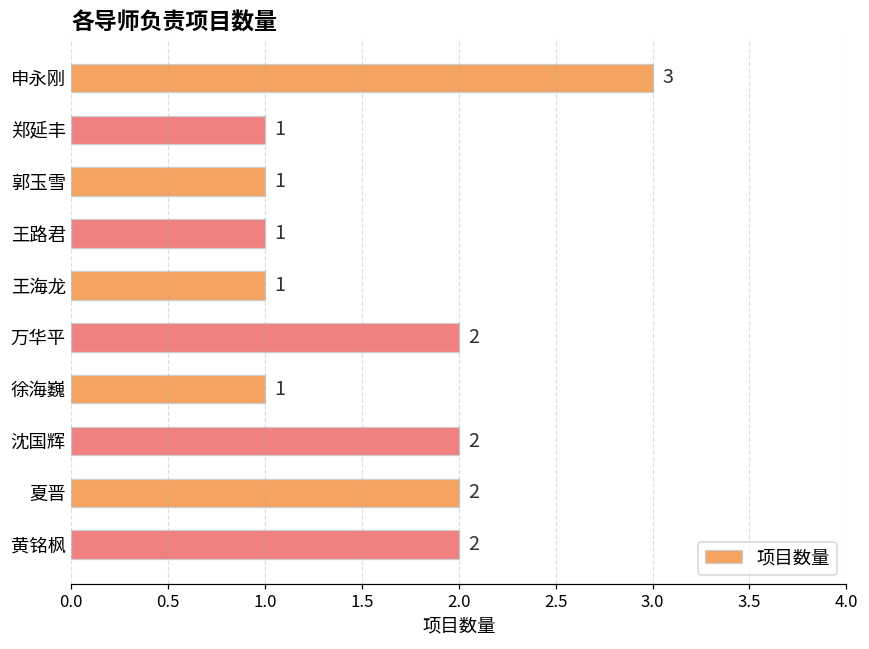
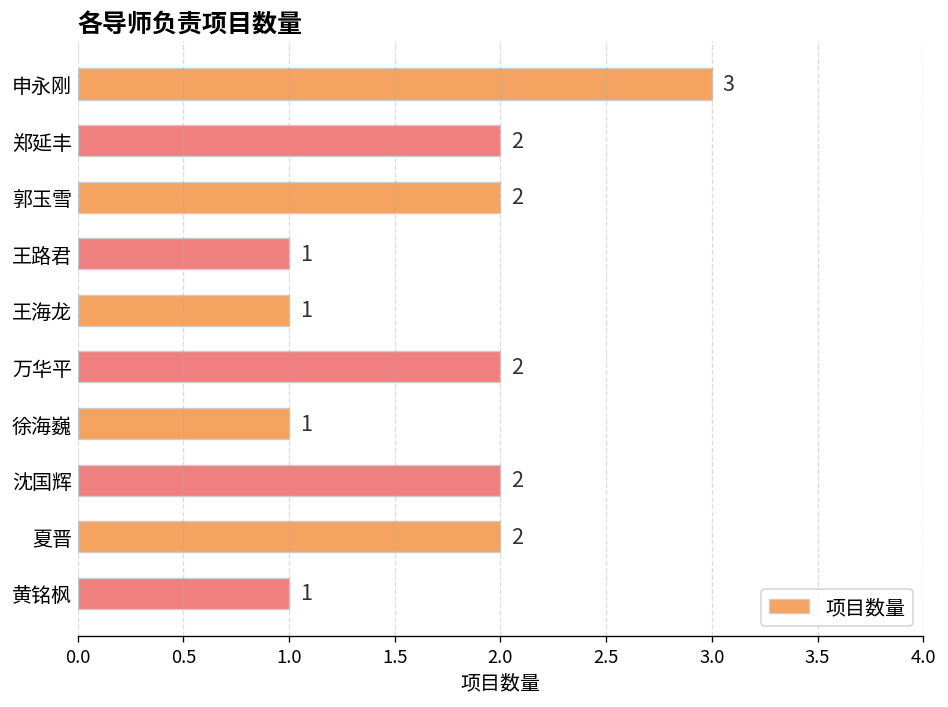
  {
    "申永刚": 3,
-   "郑延丰": 1,
-   "郭玉雪": 1,
+   "郑延丰": 2,
+   "郭玉雪": 2,
    "王路君": 1,
    "王海龙": 1,
    "万华平": 2,
    "徐海巍": 1,
    "沈国辉": 2,
    "夏晋": 2,
-   "黄铭枫": 2
+   "黄铭枫": 1
  }
